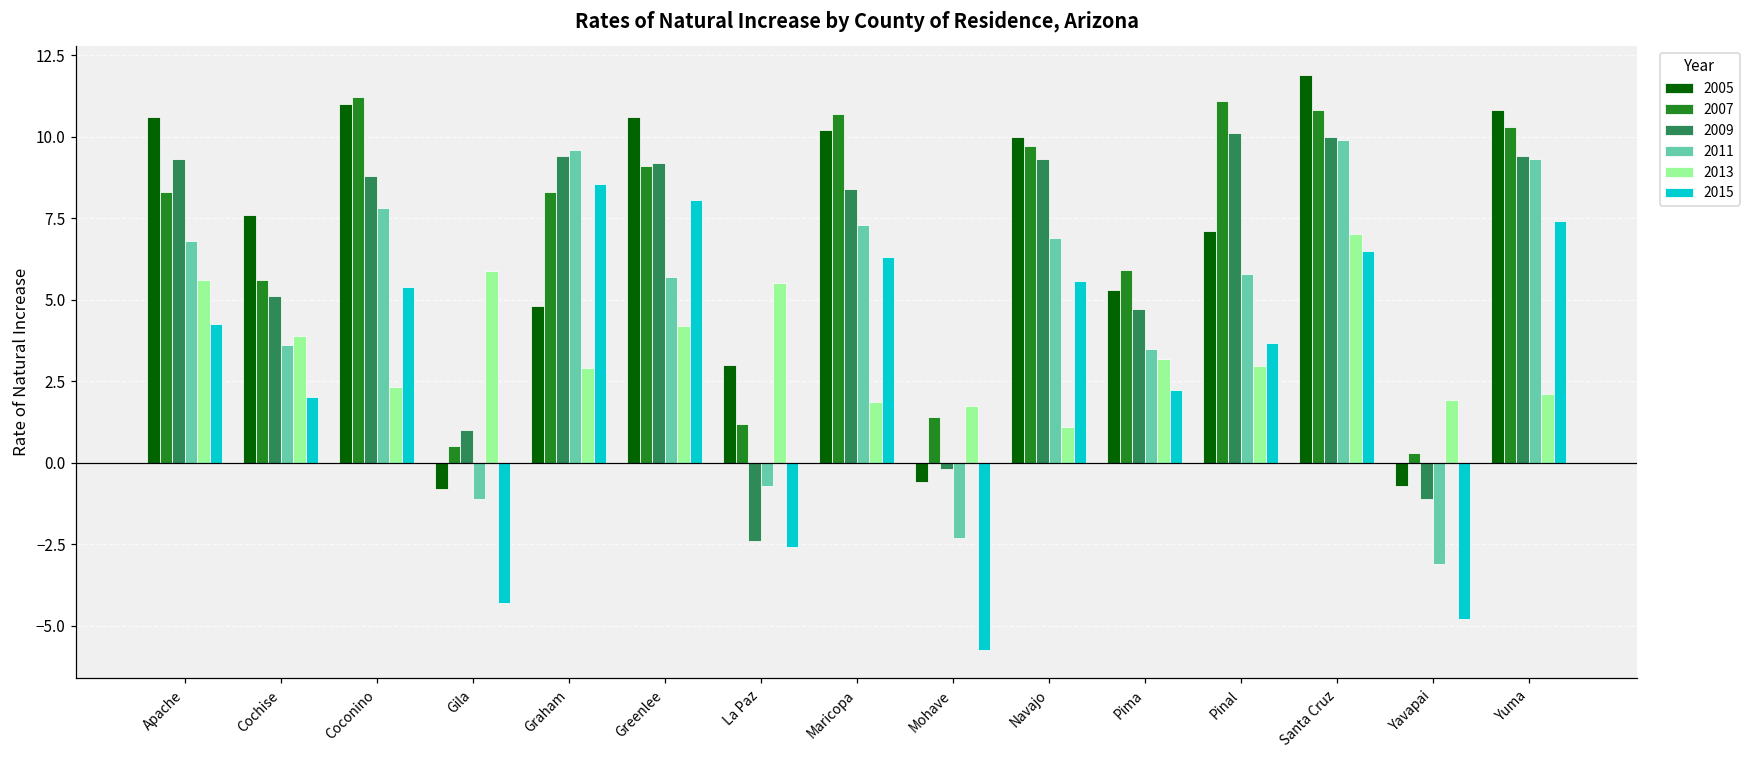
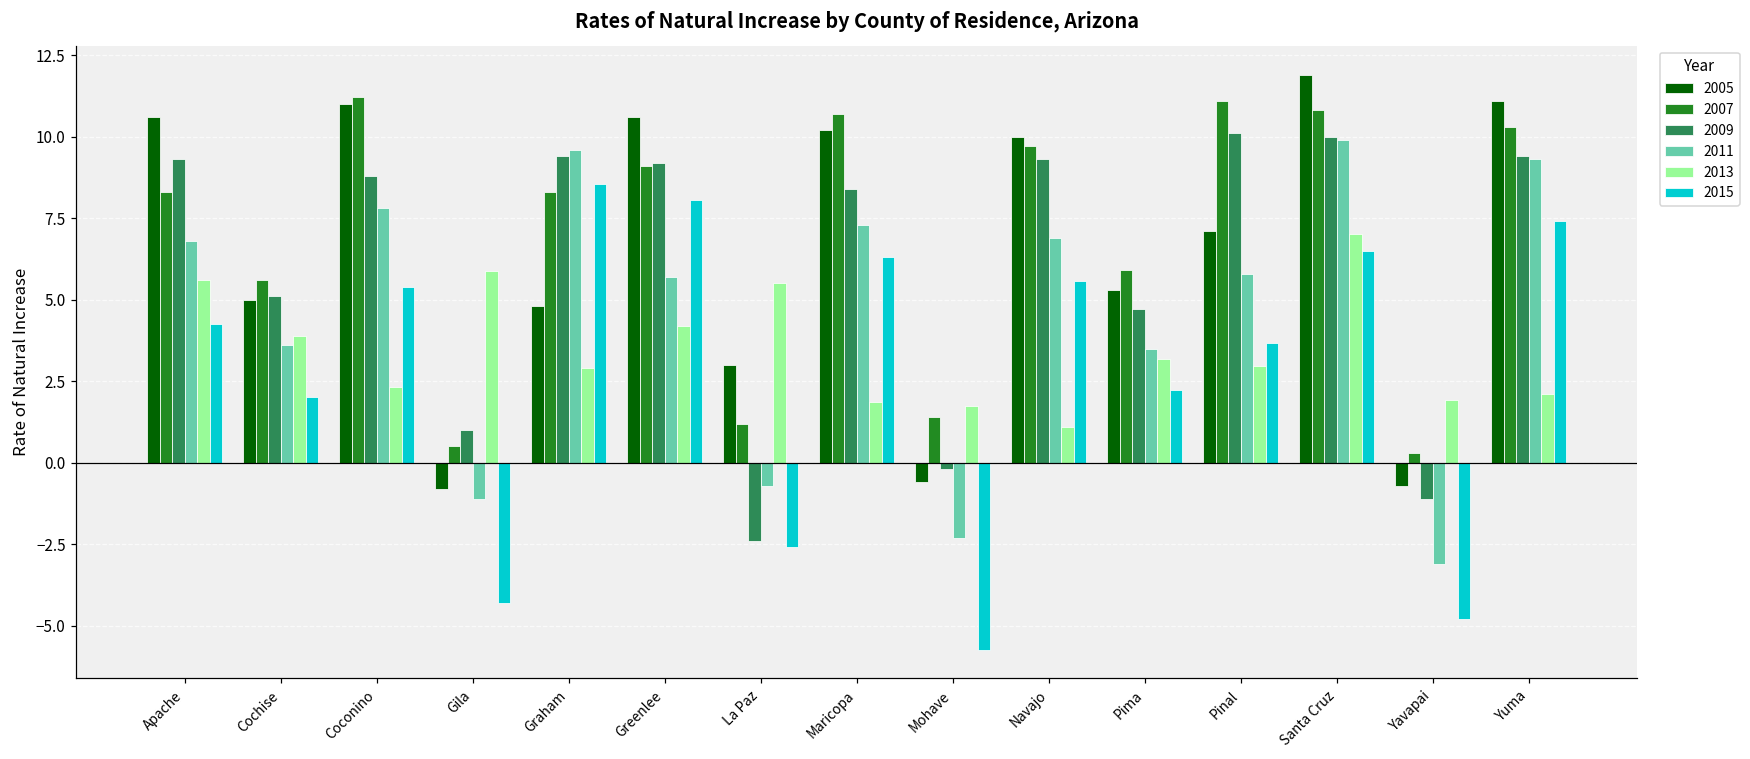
  {
    "2005": {
      "Apache": 10.6,
-     "Cochise": 7.6,
+     "Cochise": 5.0,
      "Coconino": 11.0,
      "Gila": -0.8,
      "Graham": 4.8,
      "Greenlee": 10.6,
      "La Paz": 3.0,
      "Maricopa": 10.2,
      "Mohave": -0.6,
      "Navajo": 10.0,
      "Pima": 5.3,
      "Pinal": 7.1,
      "Santa Cruz": 11.9,
      "Yavapai": -0.7,
-     "Yuma": 10.8
+     "Yuma": 11.1
    },
    "2011": {
      "Apache": 6.8,
      "Cochise": 3.6,
      "Coconino": 7.8,
      "Gila": -1.1,
      "Graham": 9.6,
      "Greenlee": 5.7,
      "La Paz": -0.7,
      "Maricopa": 7.3,
      "Mohave": -2.3,
      "Navajo": 6.9,
      "Pima": 3.5,
      "Pinal": 5.8,
      "Santa Cruz": 9.9,
      "Yavapai": -3.1,
      "Yuma": 9.3
    },
    "2013": {
      "Apache": 5.6,
      "Cochise": 3.9,
      "Coconino": 2.3,
      "Gila": 5.9,
      "Graham": 2.9,
      "Greenlee": 4.2,
      "La Paz": 5.5,
      "Maricopa": 1.9,
      "Mohave": 1.7,
      "Navajo": 1.1,
      "Pima": 3.2,
      "Pinal": 3.0,
      "Santa Cruz": 7.0,
      "Yavapai": 1.9,
      "Yuma": 2.1
    },
    "2015": {
      "Apache": 4.3,
      "Cochise": 2.0,
      "Coconino": 5.4,
      "Gila": -4.3,
      "Graham": 8.6,
      "Greenlee": 8.1,
      "La Paz": -2.6,
      "Maricopa": 6.3,
      "Mohave": -5.7,
      "Navajo": 5.6,
      "Pima": 2.2,
      "Pinal": 3.7,
      "Santa Cruz": 6.5,
      "Yavapai": -4.8,
      "Yuma": 7.4
    }
  }
